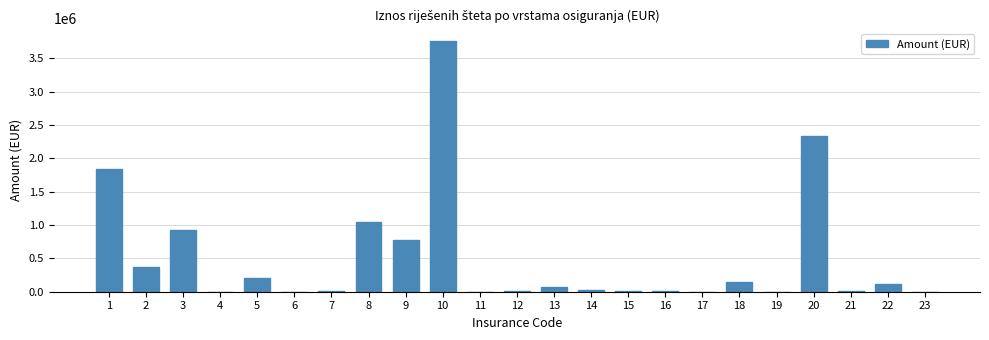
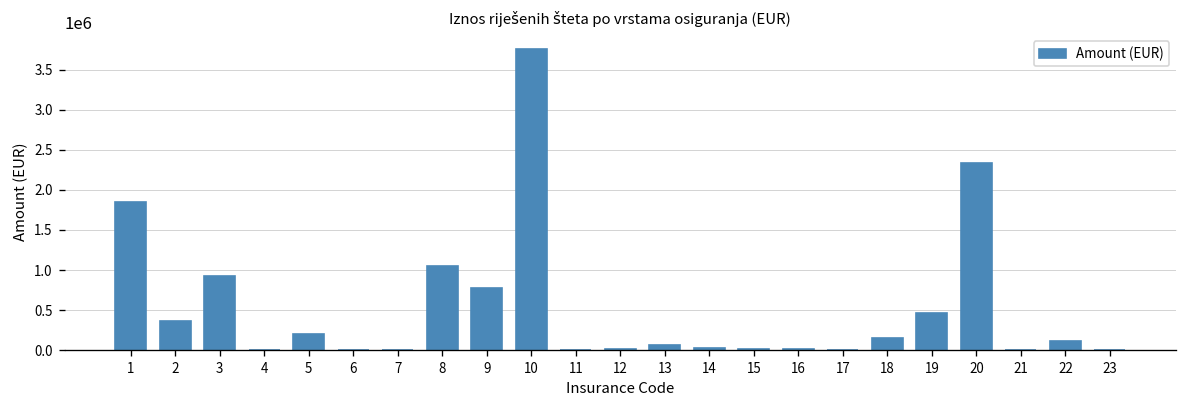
  {
    "1": 1800000,
    "2": 400000,
    "3": 900000,
    "4": 0,
    "5": 200000,
    "6": 0,
    "8": 1000000,
    "9": 800000,
    "10": 3800000,
    "13": 100000,
    "17": 0,
    "18": 100000,
-   "19": 0,
+   "19": 500000,
    "20": 2300000,
    "22": 100000,
    "23": 0
  }
